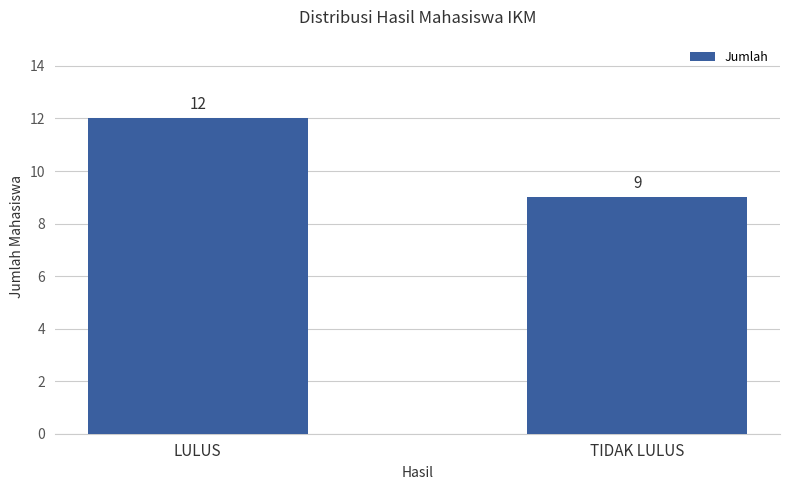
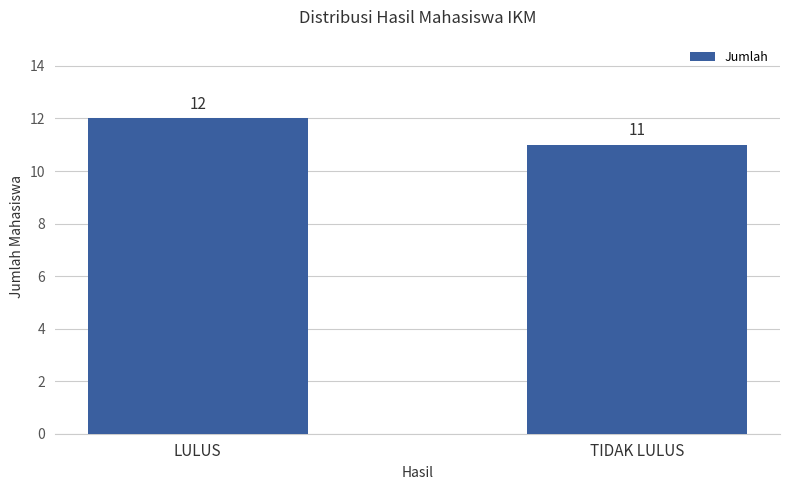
  {
    "LULUS": 12,
-   "TIDAK LULUS": 9
+   "TIDAK LULUS": 11
  }
